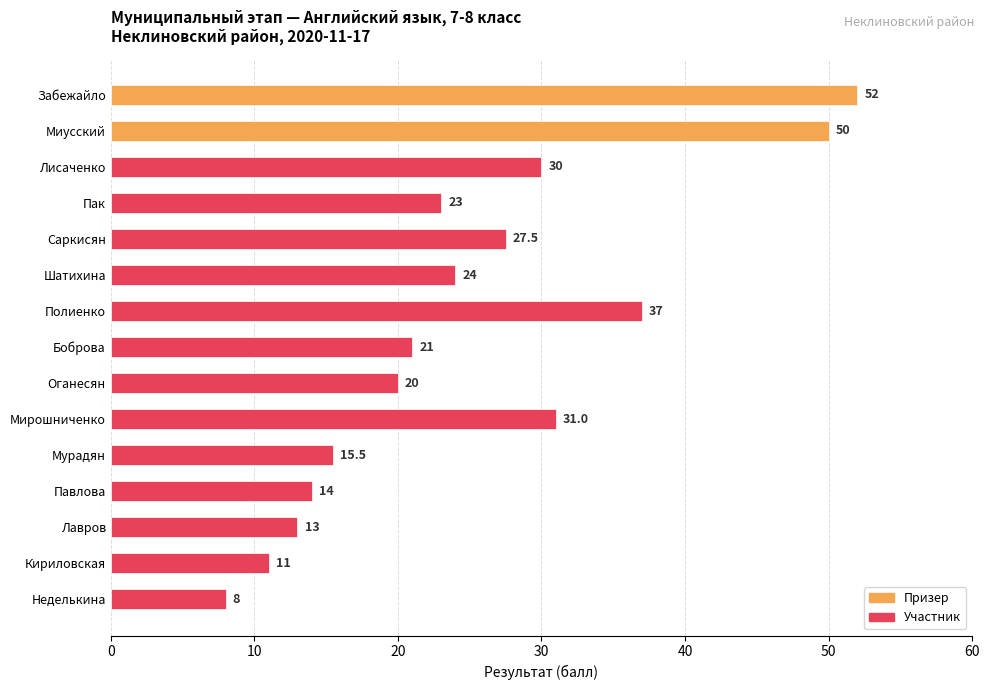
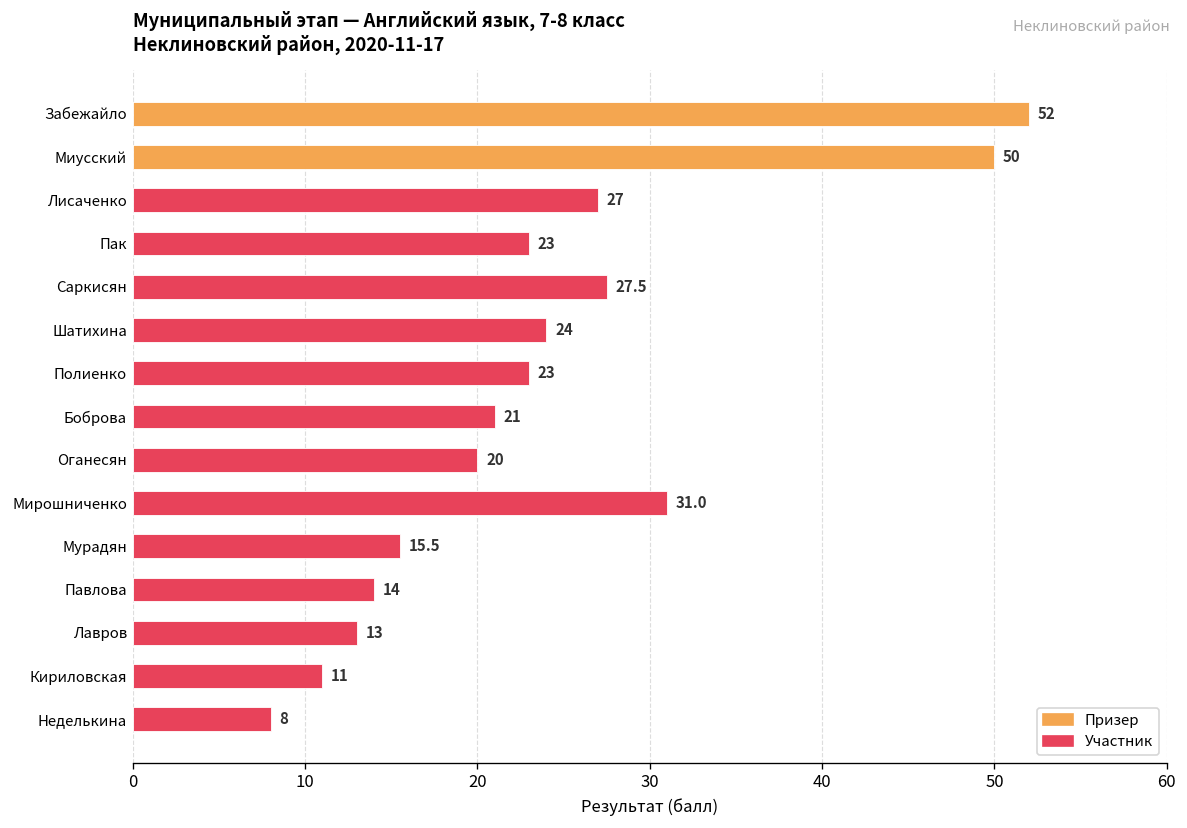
  {
    "Забежайло": 52,
    "Миусский": 50,
-   "Лисаченко": 30,
+   "Лисаченко": 27,
    "Пак": 23,
    "Саркисян": 27.5,
    "Шатихина": 24,
-   "Полиенко": 37,
+   "Полиенко": 23,
    "Боброва": 21,
    "Оганесян": 20,
    "Мирошниченко": 31.0,
    "Мурадян": 15.5,
    "Павлова": 14,
    "Лавров": 13,
    "Кириловская": 11,
    "Неделькина": 8
  }
